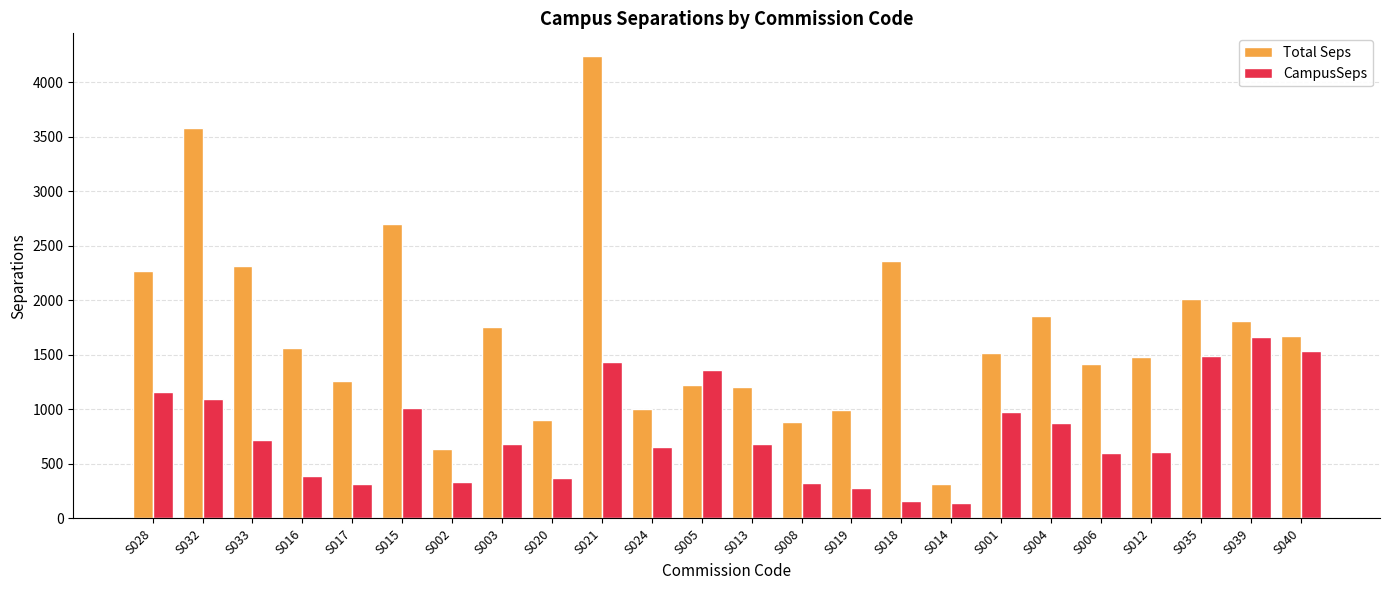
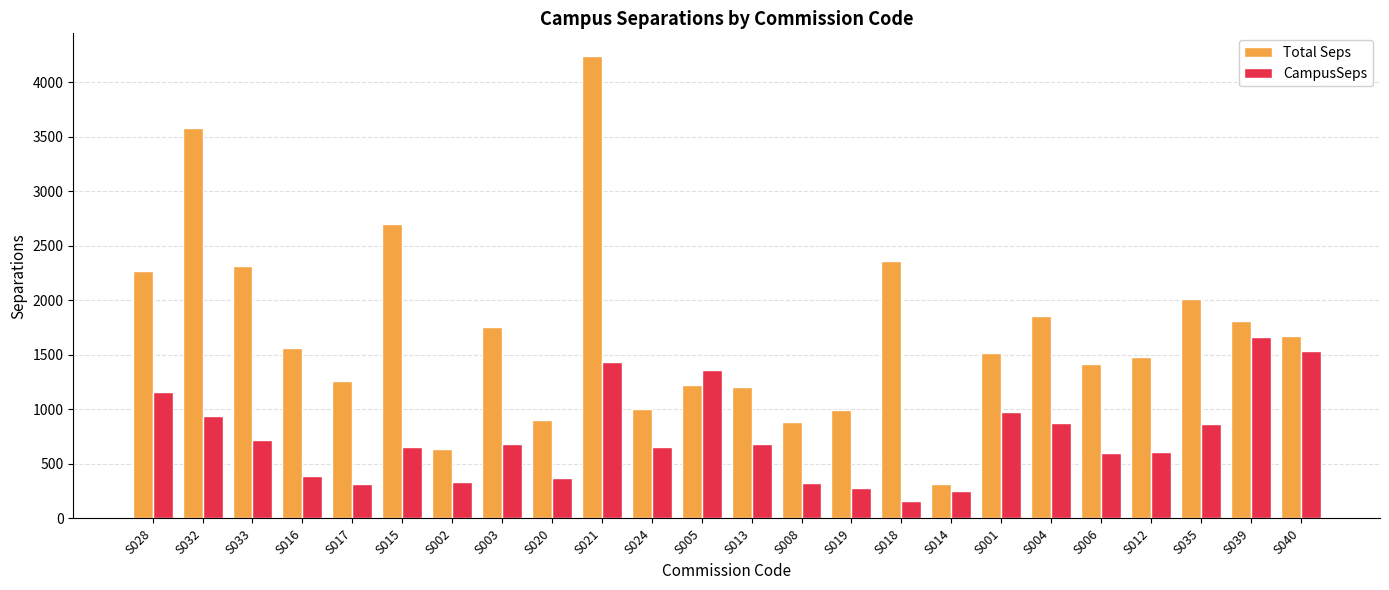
  {
    "Total Seps": {
      "S028": 2270,
      "S032": 3580,
      "S033": 2320,
      "S016": 1560,
      "S017": 1260,
      "S015": 2700,
      "S002": 640,
      "S003": 1760,
      "S020": 900,
      "S021": 4240,
      "S024": 1010,
      "S005": 1230,
      "S013": 1200,
      "S008": 880,
      "S019": 1000,
      "S018": 2360,
      "S014": 320,
      "S001": 1520,
      "S004": 1860,
      "S006": 1410,
      "S012": 1480,
      "S035": 2020,
      "S039": 1820,
      "S040": 1670
    },
    "CampusSeps": {
      "S028": 1160,
-     "S032": 1100,
+     "S032": 940,
      "S033": 720,
      "S016": 390,
      "S017": 310,
-     "S015": 1010,
+     "S015": 660,
      "S002": 340,
      "S003": 680,
      "S020": 370,
      "S021": 1430,
      "S024": 660,
      "S005": 1360,
      "S013": 680,
      "S008": 330,
      "S019": 280,
      "S018": 160,
-     "S014": 140,
+     "S014": 250,
      "S001": 980,
      "S004": 880,
      "S006": 600,
      "S012": 610,
-     "S035": 1490,
+     "S035": 870,
      "S039": 1660,
      "S040": 1530
    }
  }
